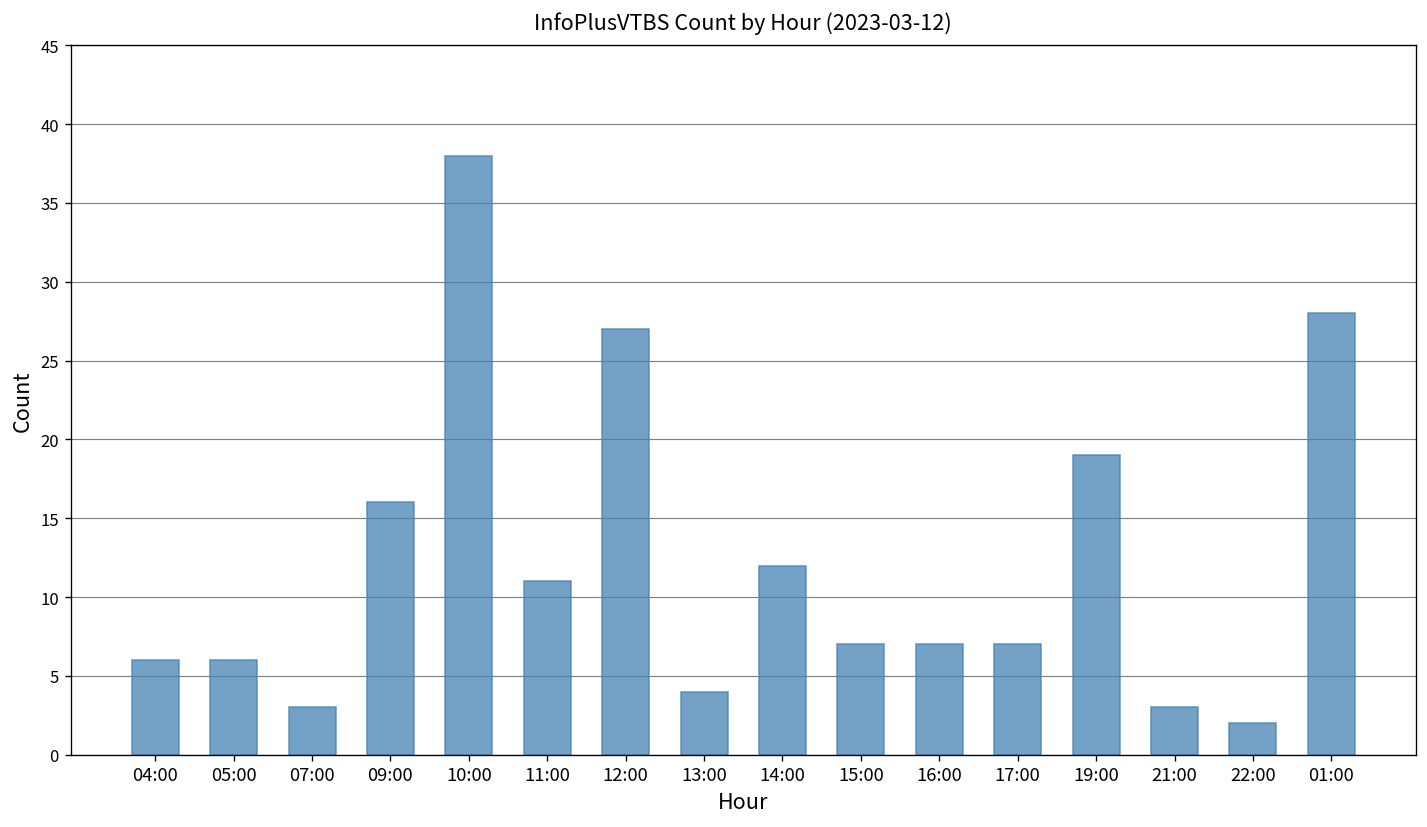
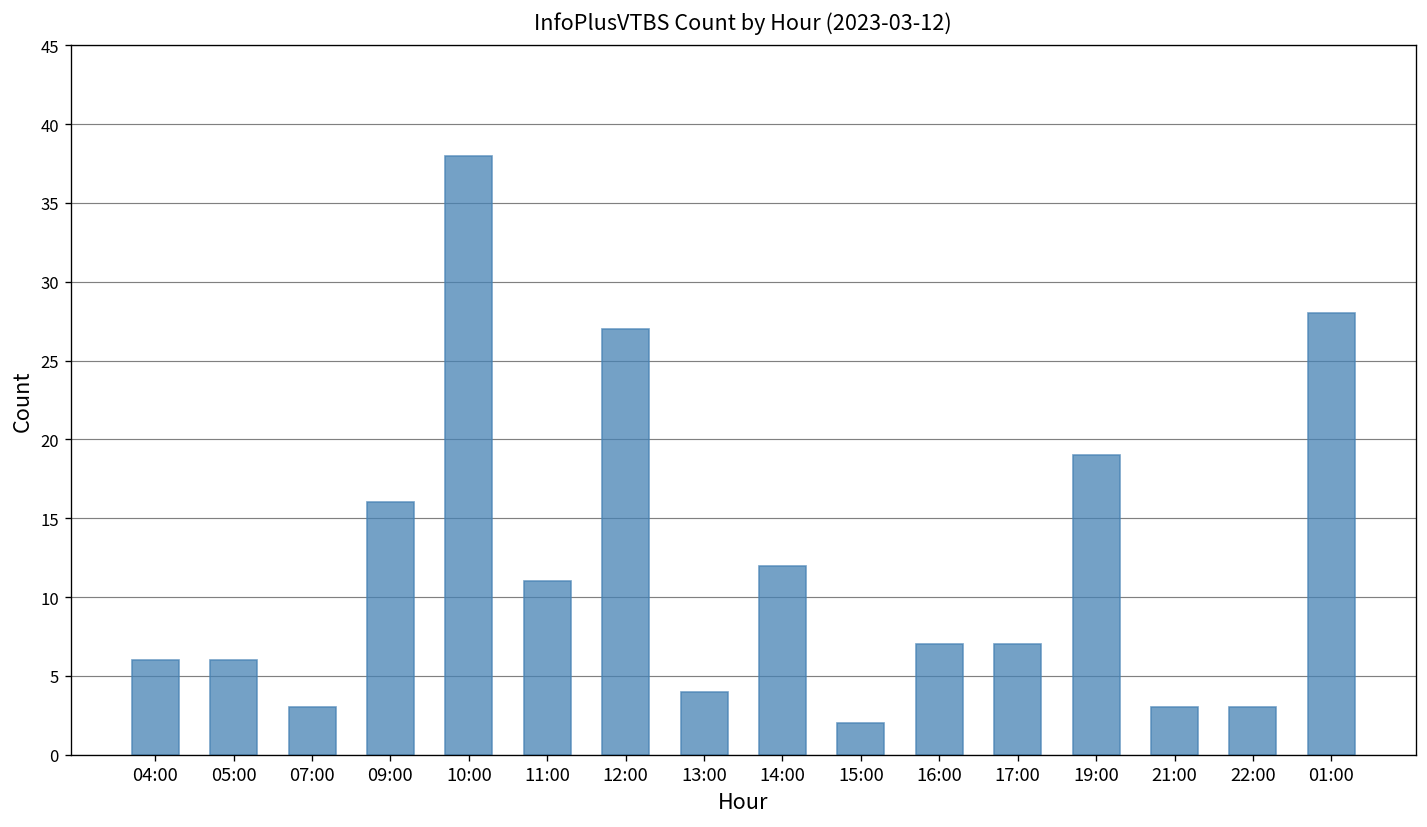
  {
    "04:00": 6,
    "05:00": 6,
    "07:00": 3,
    "09:00": 16,
    "10:00": 38,
    "11:00": 11,
    "12:00": 27,
    "13:00": 4,
    "14:00": 12,
-   "15:00": 7,
+   "15:00": 2,
    "16:00": 7,
    "17:00": 7,
    "19:00": 19,
    "21:00": 3,
-   "22:00": 2,
+   "22:00": 3,
    "01:00": 28
  }
